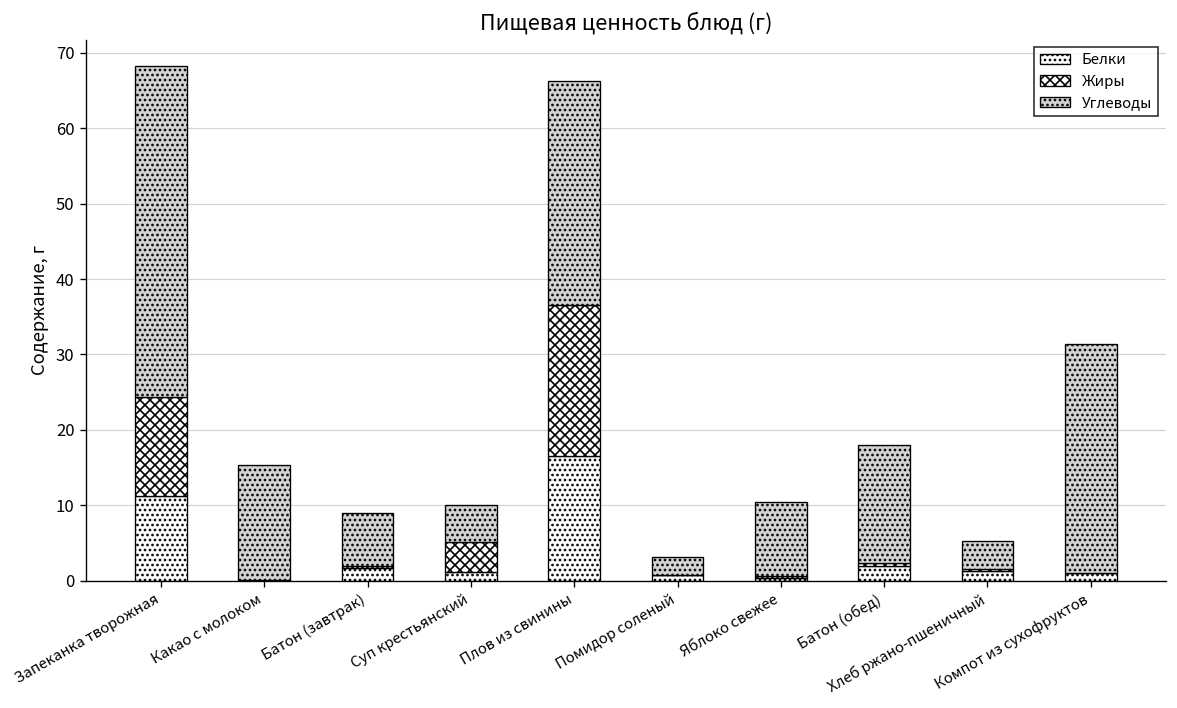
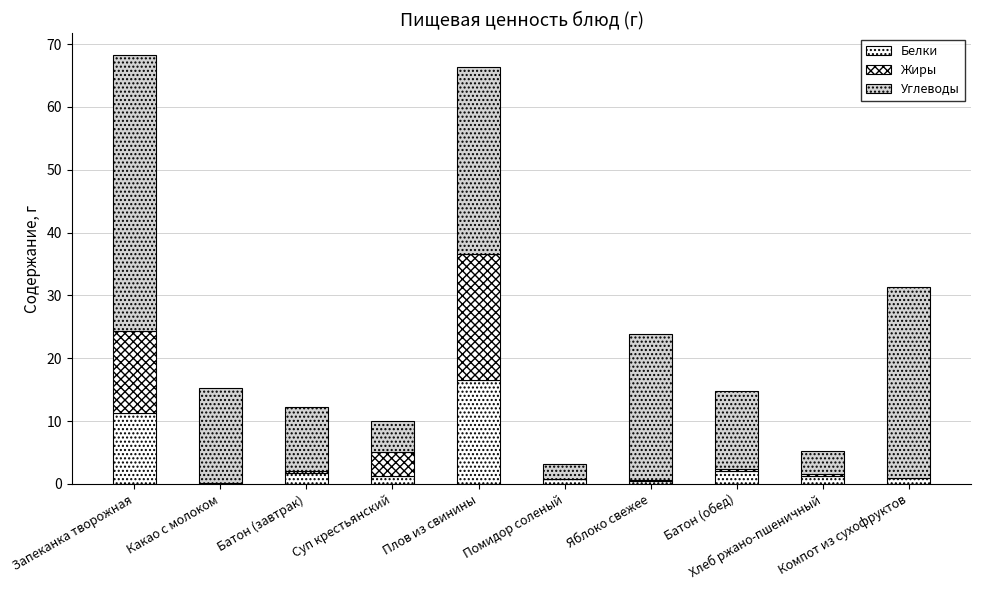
  {
    "Углеводы": {
      "Запеканка творожная": 44,
      "Какао с молоком": 15,
-     "Батон (завтрак)": 7,
+     "Батон (завтрак)": 10,
      "Суп крестьянский": 5,
      "Плов из свинины": 30,
      "Помидор соленый": 2,
-     "Яблоко свежее": 10,
-     "Батон (обед)": 16,
+     "Яблоко свежее": 23,
+     "Батон (обед)": 12,
      "Хлеб ржано-пшеничный": 4,
      "Компот из сухофруктов": 30
    }
  }
